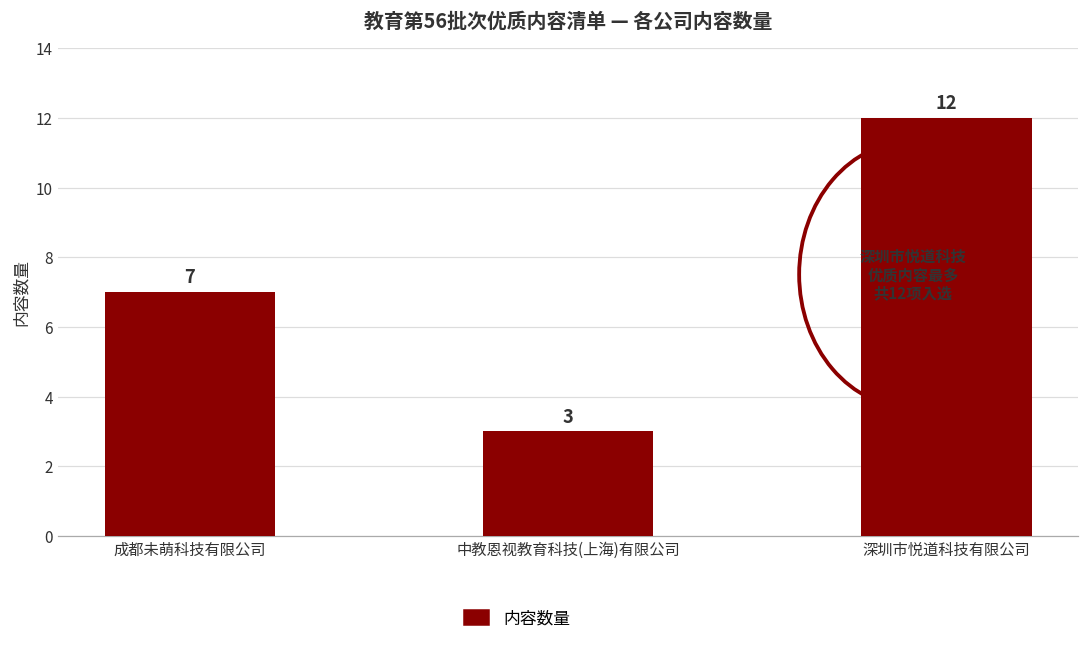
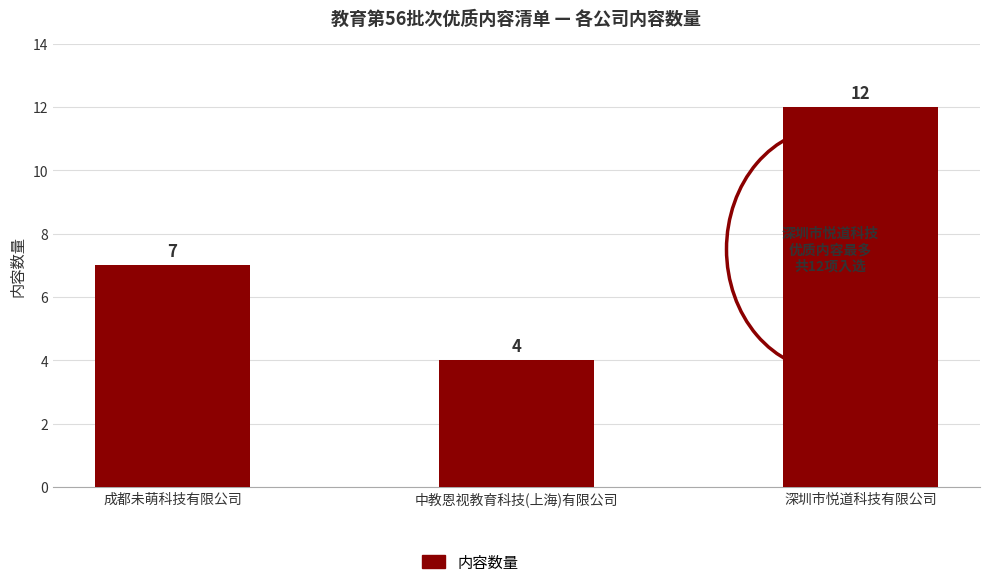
  {
    "成都未萌科技有限公司": 7,
-   "中教恩视教育科技(上海)有限公司": 3,
+   "中教恩视教育科技(上海)有限公司": 4,
    "深圳市悦道科技有限公司": 12
  }
